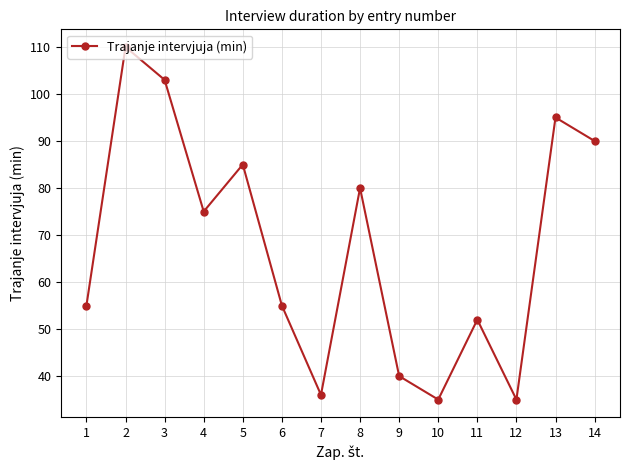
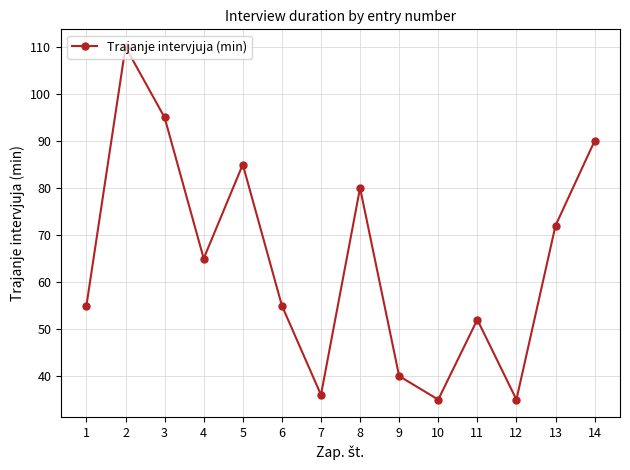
  {
    "1": 55,
-   "3": 103,
-   "4": 75,
+   "3": 95,
+   "4": 65,
    "5": 85,
    "6": 55,
    "7": 36,
    "8": 80,
    "9": 40,
    "10": 35,
    "11": 52,
    "12": 35,
-   "13": 95,
+   "13": 72,
    "14": 90
  }
